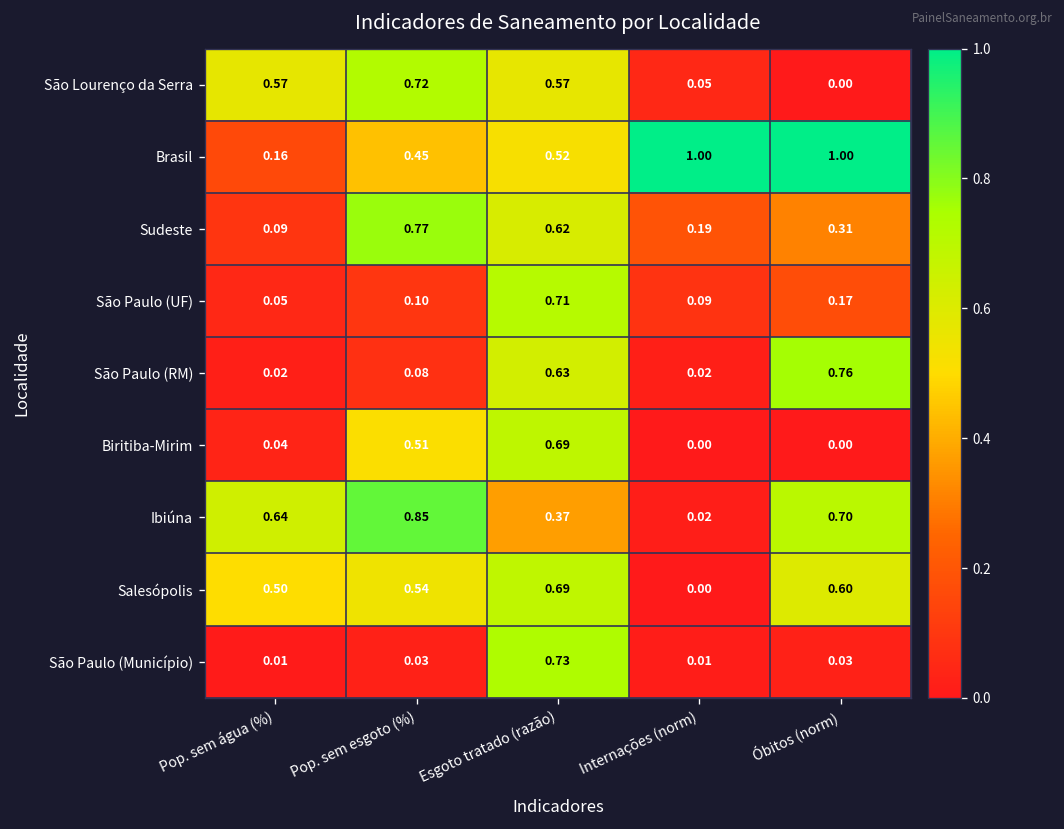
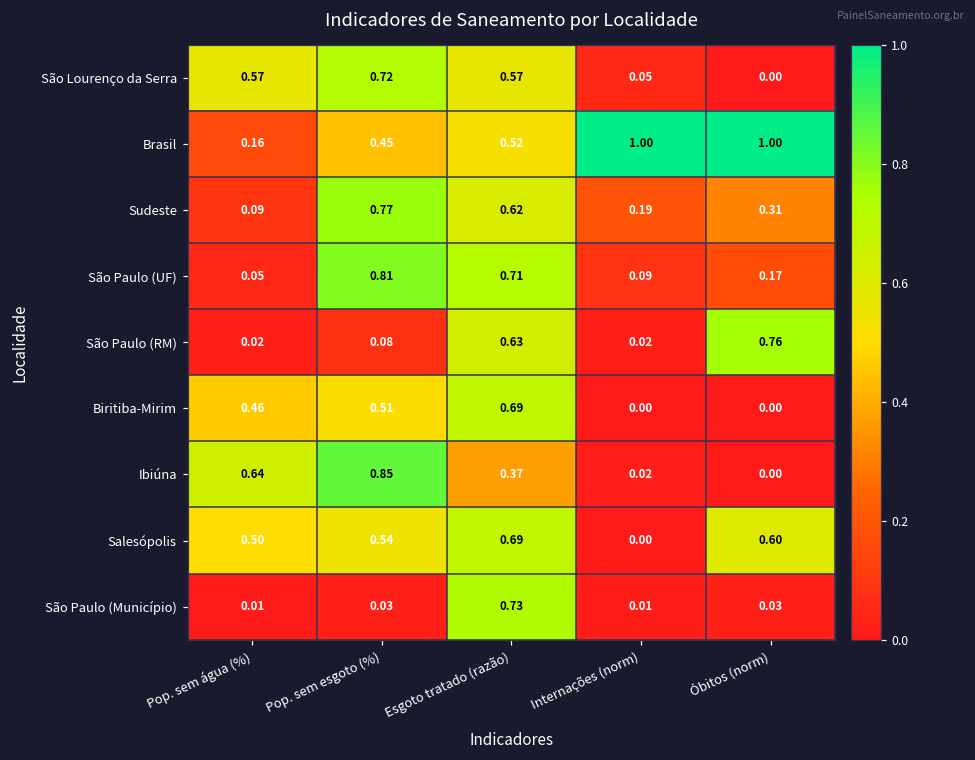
  {
    "São Lourenço da Serra": {
      "Pop. sem água (%)": 0.57,
      "Pop. sem esgoto (%)": 0.72,
      "Esgoto tratado (razão)": 0.57,
      "Internações (norm)": 0.05,
      "Óbitos (norm)": 0.00
    },
    "Brasil": {
      "Pop. sem água (%)": 0.16,
      "Pop. sem esgoto (%)": 0.45,
      "Esgoto tratado (razão)": 0.52,
      "Internações (norm)": 1.00,
      "Óbitos (norm)": 1.00
    },
    "Sudeste": {
      "Pop. sem água (%)": 0.09,
      "Pop. sem esgoto (%)": 0.77,
      "Esgoto tratado (razão)": 0.62,
      "Internações (norm)": 0.19,
      "Óbitos (norm)": 0.31
    },
    "São Paulo (UF)": {
      "Pop. sem água (%)": 0.05,
-     "Pop. sem esgoto (%)": 0.10,
+     "Pop. sem esgoto (%)": 0.81,
      "Esgoto tratado (razão)": 0.71,
      "Internações (norm)": 0.09,
      "Óbitos (norm)": 0.17
    },
    "São Paulo (RM)": {
      "Pop. sem água (%)": 0.02,
      "Pop. sem esgoto (%)": 0.08,
      "Esgoto tratado (razão)": 0.63,
      "Internações (norm)": 0.02,
      "Óbitos (norm)": 0.76
    },
    "Biritiba-Mirim": {
-     "Pop. sem água (%)": 0.04,
+     "Pop. sem água (%)": 0.46,
      "Pop. sem esgoto (%)": 0.51,
      "Esgoto tratado (razão)": 0.69,
      "Internações (norm)": 0.00,
      "Óbitos (norm)": 0.00
    },
    "Ibiúna": {
      "Pop. sem água (%)": 0.64,
      "Pop. sem esgoto (%)": 0.85,
      "Esgoto tratado (razão)": 0.37,
      "Internações (norm)": 0.02,
-     "Óbitos (norm)": 0.70
+     "Óbitos (norm)": 0.00
    },
    "Salesópolis": {
      "Pop. sem água (%)": 0.50,
      "Pop. sem esgoto (%)": 0.54,
      "Esgoto tratado (razão)": 0.69,
      "Internações (norm)": 0.00,
      "Óbitos (norm)": 0.60
    },
    "São Paulo (Município)": {
      "Pop. sem água (%)": 0.01,
      "Pop. sem esgoto (%)": 0.03,
      "Esgoto tratado (razão)": 0.73,
      "Internações (norm)": 0.01,
      "Óbitos (norm)": 0.03
    }
  }
